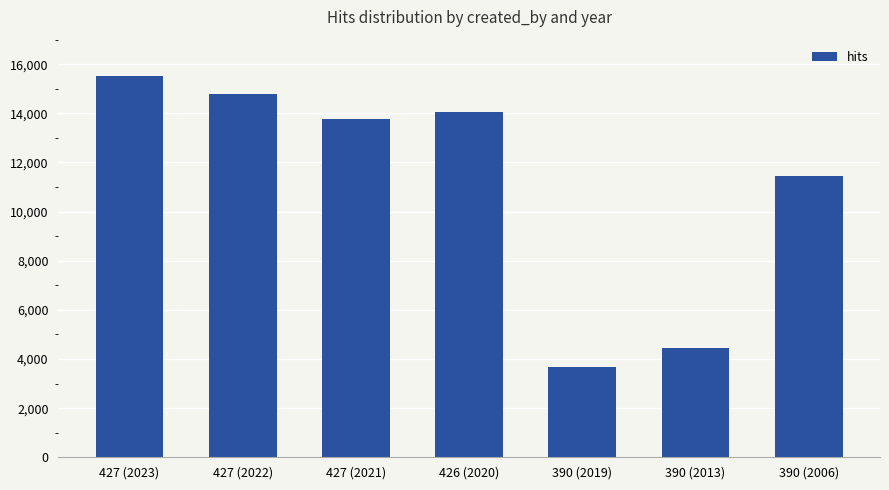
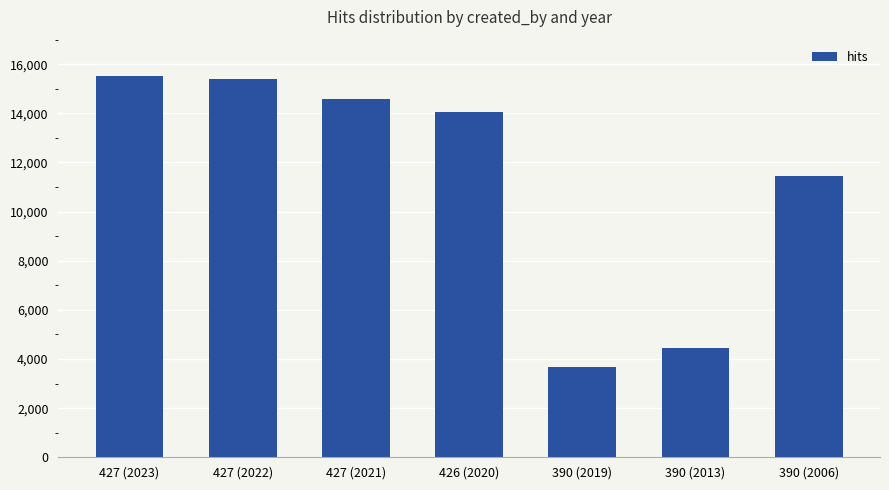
  {
    "427 (2023)": "15,500",
-   "427 (2022)": "14,800",
-   "427 (2021)": "13,800",
+   "427 (2022)": "15,400",
+   "427 (2021)": "14,600",
    "426 (2020)": "14,000",
    "390 (2019)": "3,700",
    "390 (2013)": "4,400",
    "390 (2006)": "11,400"
  }
